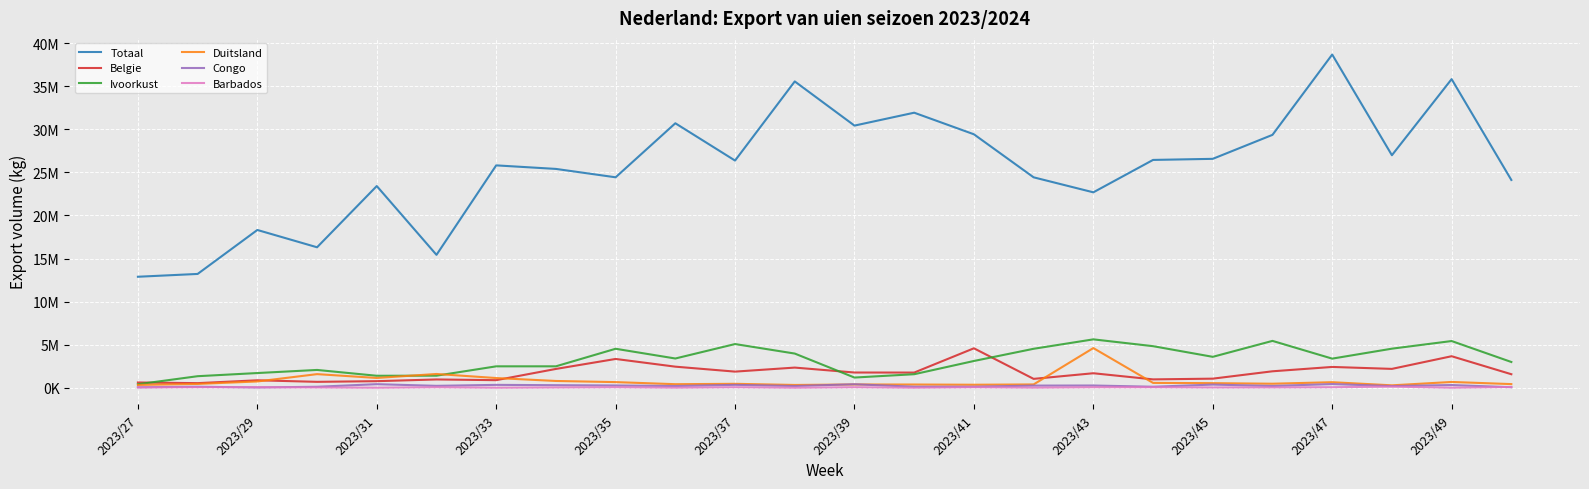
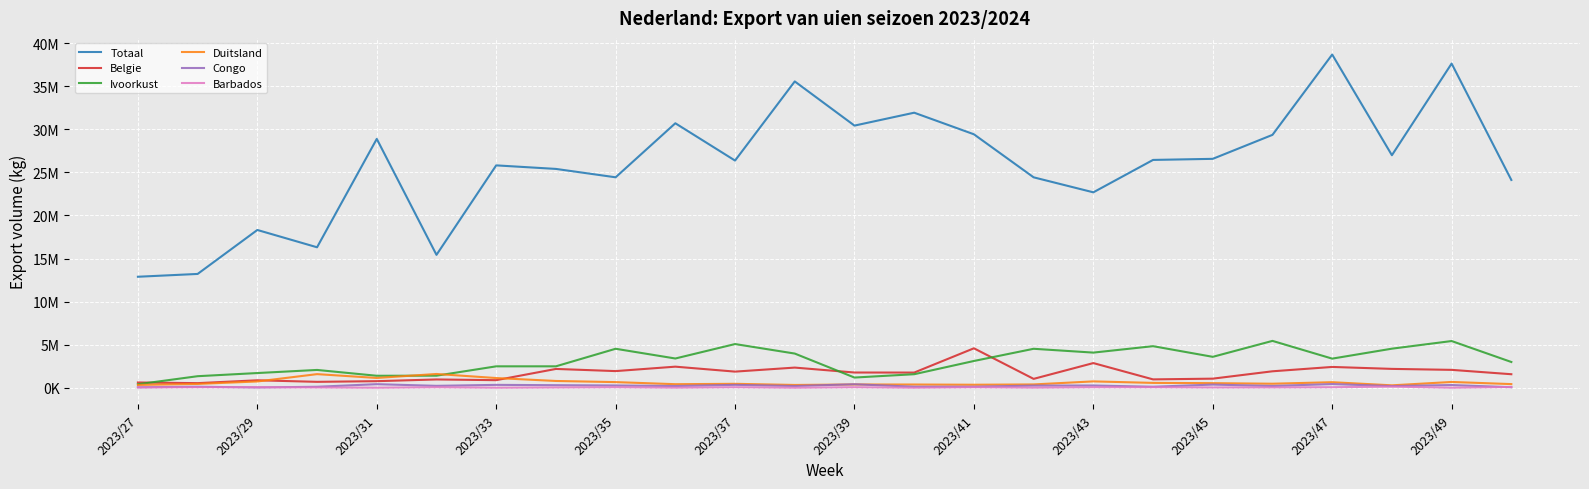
  {
    "Totaal": {
      "2023/27": 13000000,
      "2023/29": 18000000,
-     "2023/31": 23000000,
+     "2023/31": 29000000,
      "2023/33": 26000000,
      "2023/35": 24000000,
      "2023/37": 26000000,
      "2023/39": 30000000,
      "2023/41": 29000000,
      "2023/43": 23000000,
      "2023/45": 27000000,
      "2023/47": 39000000,
-     "2023/49": 36000000
+     "2023/49": 38000000
    },
    "Belgie": {
      "2023/31": 1000000,
-     "2023/35": 3000000,
+     "2023/35": 2000000,
      "2023/37": 2000000,
      "2023/39": 2000000,
      "2023/41": 5000000,
-     "2023/43": 2000000,
+     "2023/43": 3000000,
      "2023/45": 1000000,
      "2023/47": 2000000,
-     "2023/49": 4000000
+     "2023/49": 2000000
    },
    "Ivoorkust": {
      "2023/29": 2000000,
      "2023/33": 2000000,
      "2023/35": 5000000,
      "2023/37": 5000000,
      "2023/39": 1000000,
      "2023/41": 3000000,
-     "2023/43": 6000000,
+     "2023/43": 4000000,
      "2023/45": 4000000,
      "2023/47": 3000000,
      "2023/49": 5000000
    },
    "Duitsland": {
      "2023/35": 1000000,
-     "2023/43": 5000000,
+     "2023/43": 1000000,
      "2023/49": 1000000
    },
    "Congo": {
      "2023/31": 0,
      "2023/33": 0,
      "2023/49": 0
    },
    "Barbados": {
      "2023/31": 0,
      "2023/33": 0,
      "2023/39": 0,
      "2023/45": 0,
      "2023/47": 0,
      "2023/49": 0
    }
  }
